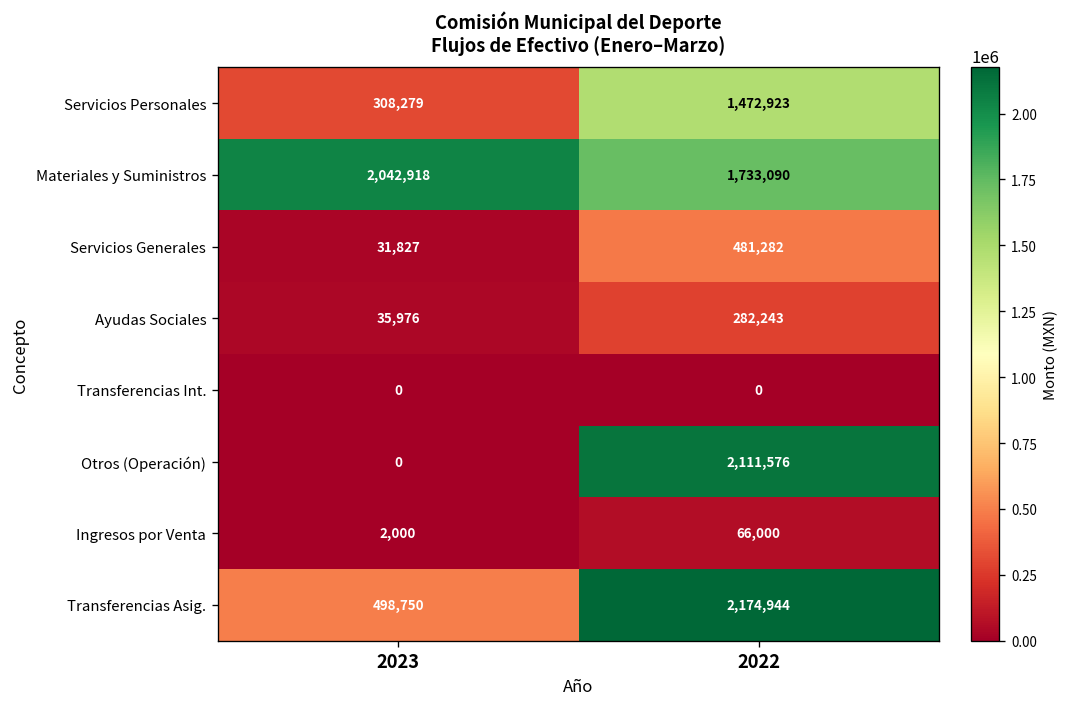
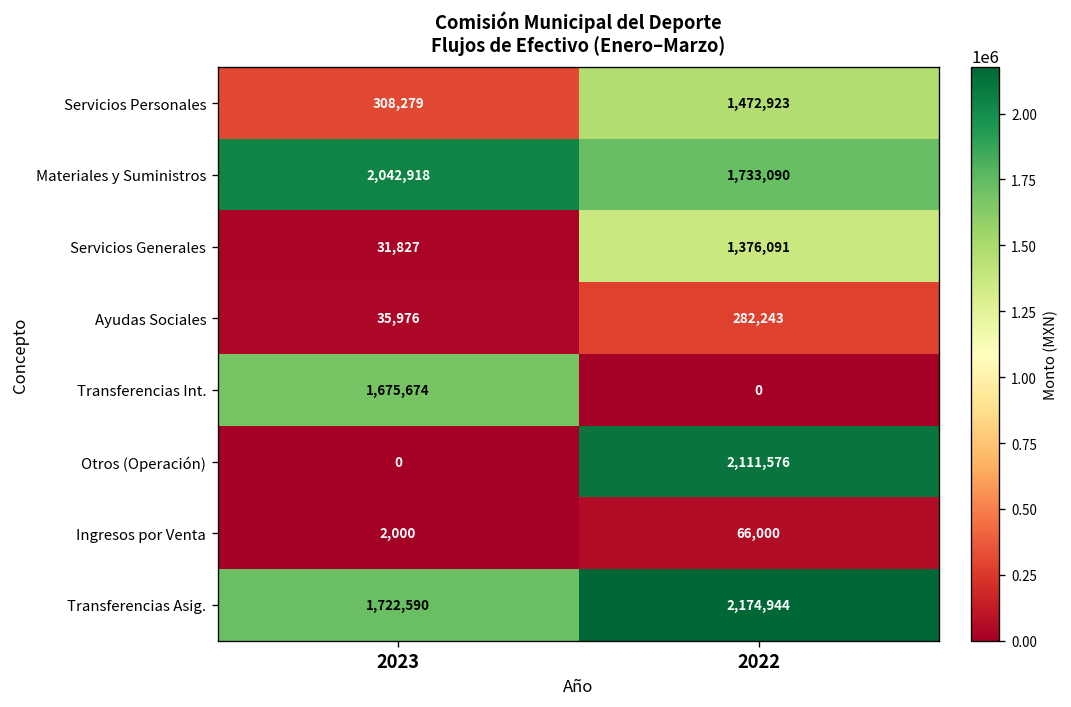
  {
    "Servicios Personales": {
      "2023": "308,279",
      "2022": "1,472,923"
    },
    "Materiales y Suministros": {
      "2023": "2,042,918",
      "2022": "1,733,090"
    },
    "Servicios Generales": {
      "2023": "31,827",
-     "2022": "481,282"
+     "2022": "1,376,091"
    },
    "Ayudas Sociales": {
      "2023": "35,976",
      "2022": "282,243"
    },
    "Transferencias Int.": {
-     "2023": "0",
+     "2023": "1,675,674",
      "2022": "0"
    },
    "Otros (Operación)": {
      "2023": "0",
      "2022": "2,111,576"
    },
    "Ingresos por Venta": {
      "2023": "2,000",
      "2022": "66,000"
    },
    "Transferencias Asig.": {
-     "2023": "498,750",
+     "2023": "1,722,590",
      "2022": "2,174,944"
    }
  }
